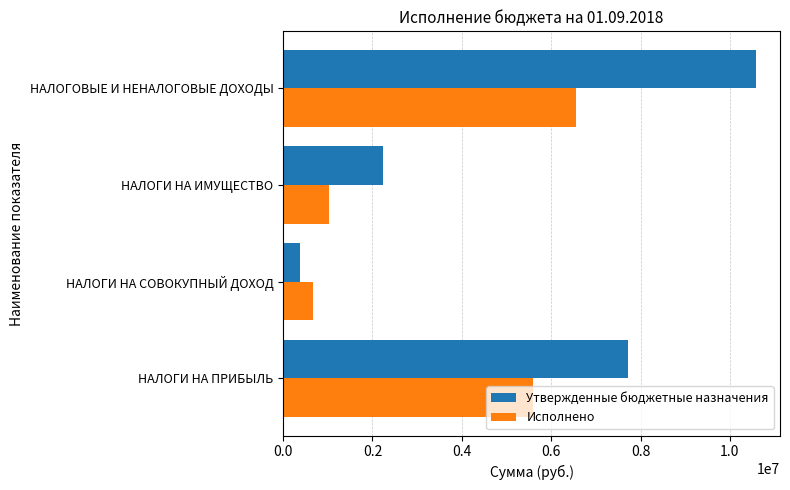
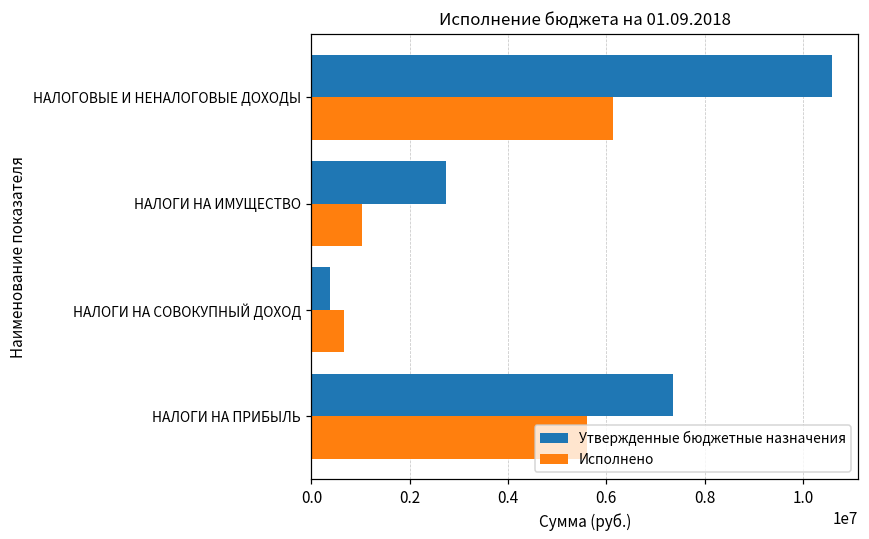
  {
    "Утвержденные бюджетные назначения": {
      "НАЛОГОВЫЕ И НЕНАЛОГОВЫЕ ДОХОДЫ": 10600000,
-     "НАЛОГИ НА ИМУЩЕСТВО": 2200000,
+     "НАЛОГИ НА ИМУЩЕСТВО": 2700000,
      "НАЛОГИ НА СОВОКУПНЫЙ ДОХОД": 400000,
-     "НАЛОГИ НА ПРИБЫЛЬ": 7700000
+     "НАЛОГИ НА ПРИБЫЛЬ": 7400000
    },
    "Исполнено": {
-     "НАЛОГОВЫЕ И НЕНАЛОГОВЫЕ ДОХОДЫ": 6600000,
+     "НАЛОГОВЫЕ И НЕНАЛОГОВЫЕ ДОХОДЫ": 6100000,
      "НАЛОГИ НА ИМУЩЕСТВО": 1000000,
      "НАЛОГИ НА СОВОКУПНЫЙ ДОХОД": 700000
    }
  }
